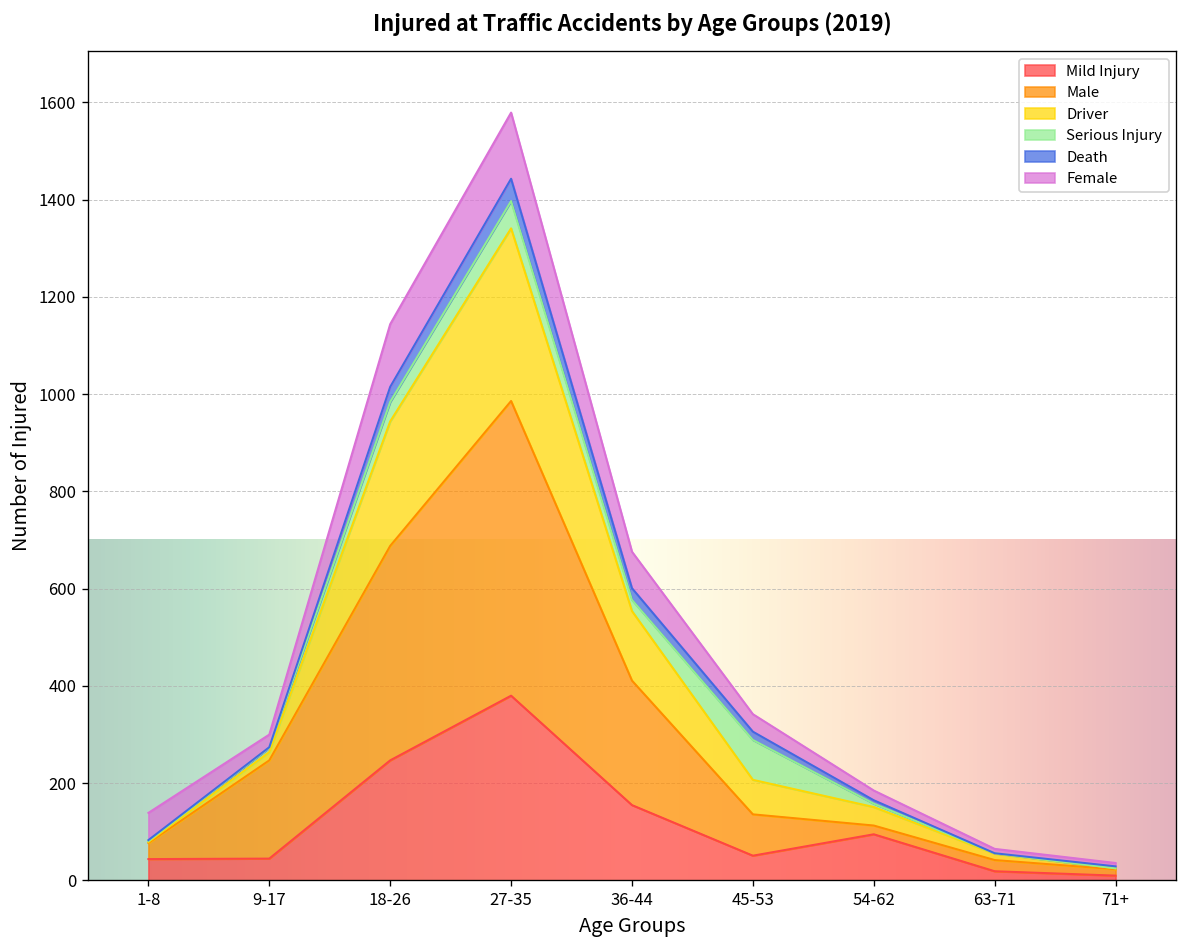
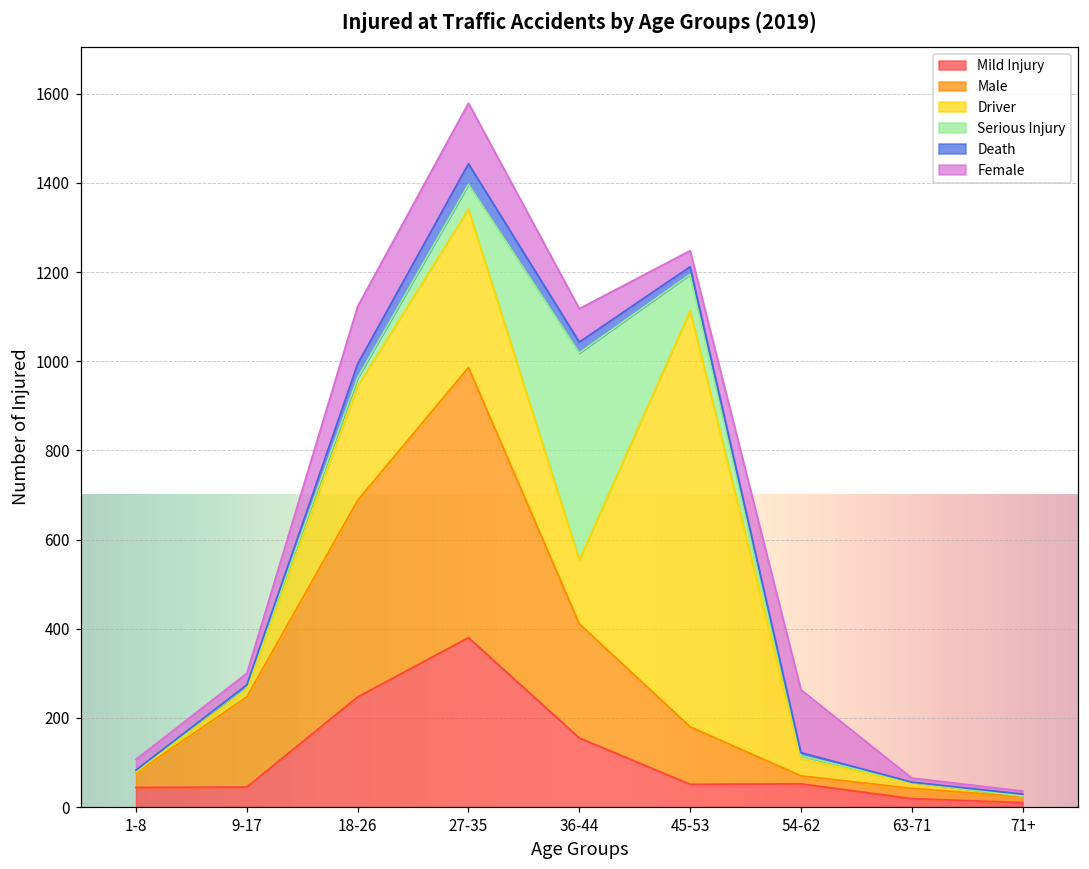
  {
    "Mild Injury": {
      "1-8": 40,
      "9-17": 50,
      "18-26": 250,
      "27-35": 380,
      "36-44": 160,
      "45-53": 50,
-     "54-62": 100,
+     "54-62": 50,
      "63-71": 20,
      "71+": 10
    },
    "Male": {
      "9-17": 200,
      "18-26": 440,
      "27-35": 610,
      "36-44": 260,
-     "45-53": 90,
+     "45-53": 130,
      "54-62": 20,
      "63-71": 20
    },
    "Driver": {
      "9-17": 20,
      "18-26": 260,
      "27-35": 360,
      "36-44": 140,
-     "45-53": 70,
+     "45-53": 930,
      "54-62": 40
    },
    "Serious Injury": {
-     "18-26": 40,
+     "18-26": 20,
      "27-35": 60,
-     "36-44": 20,
+     "36-44": 470,
      "45-53": 80,
      "54-62": 10
    },
    "Death": {
      "18-26": 30,
      "27-35": 50,
      "36-44": 20,
      "45-53": 20,
      "54-62": 10
    },
    "Female": {
-     "1-8": 60,
+     "1-8": 20,
      "9-17": 30,
      "18-26": 130,
      "27-35": 140,
      "36-44": 80,
      "45-53": 40,
-     "54-62": 20,
+     "54-62": 140,
      "63-71": 10,
      "71+": 10
    }
  }
